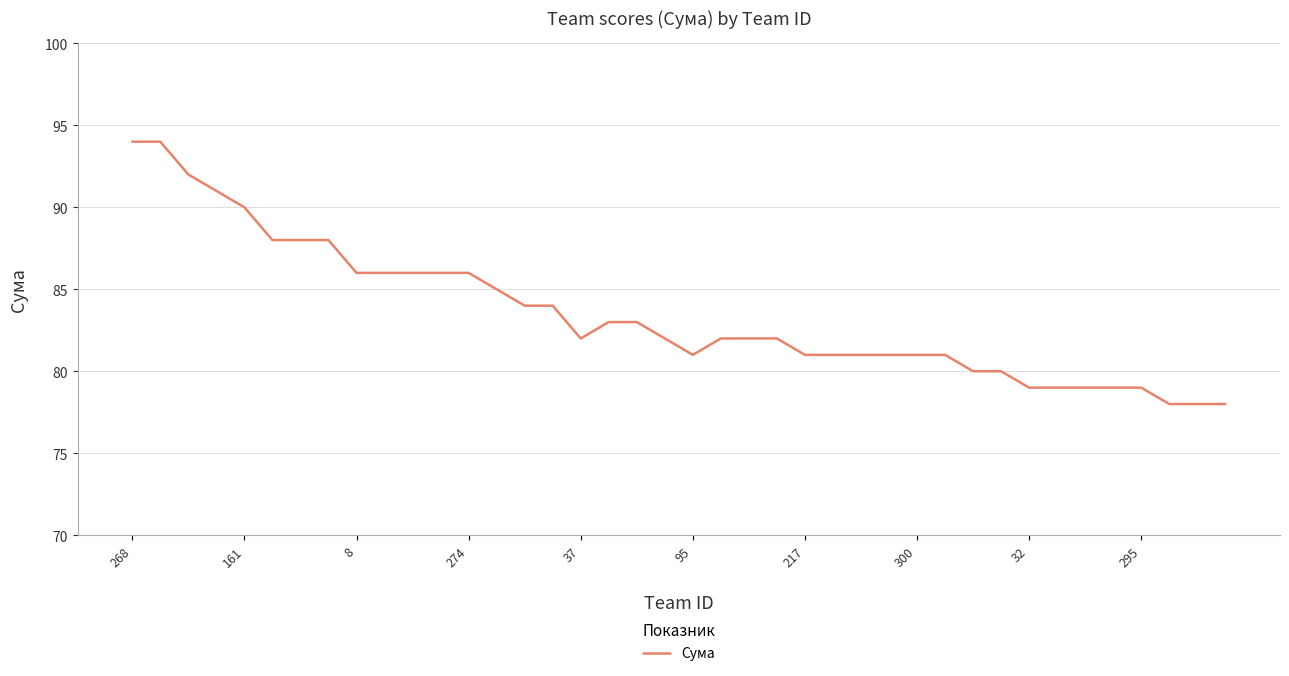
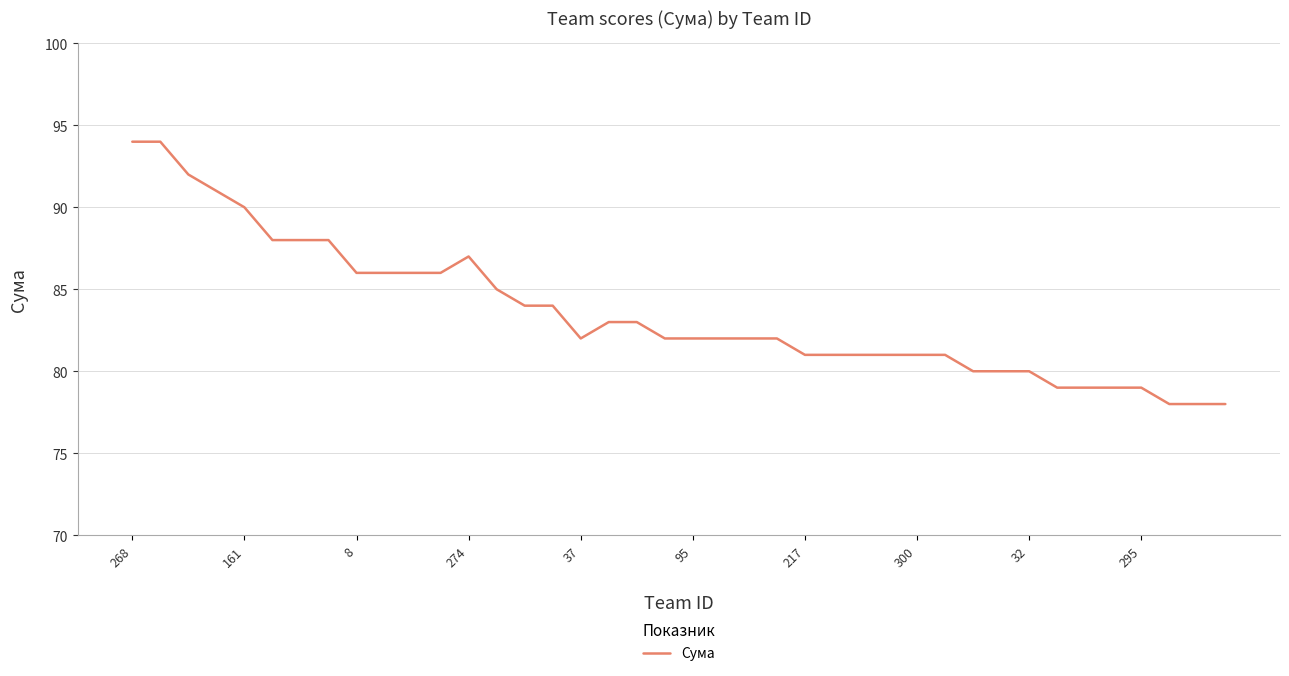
  {
    "268": 94,
    "161": 90,
    "8": 86,
-   "274": 86,
+   "274": 87,
    "37": 82,
-   "95": 81,
+   "95": 82,
    "217": 81,
    "300": 81,
-   "32": 79,
+   "32": 80,
    "295": 79
  }
